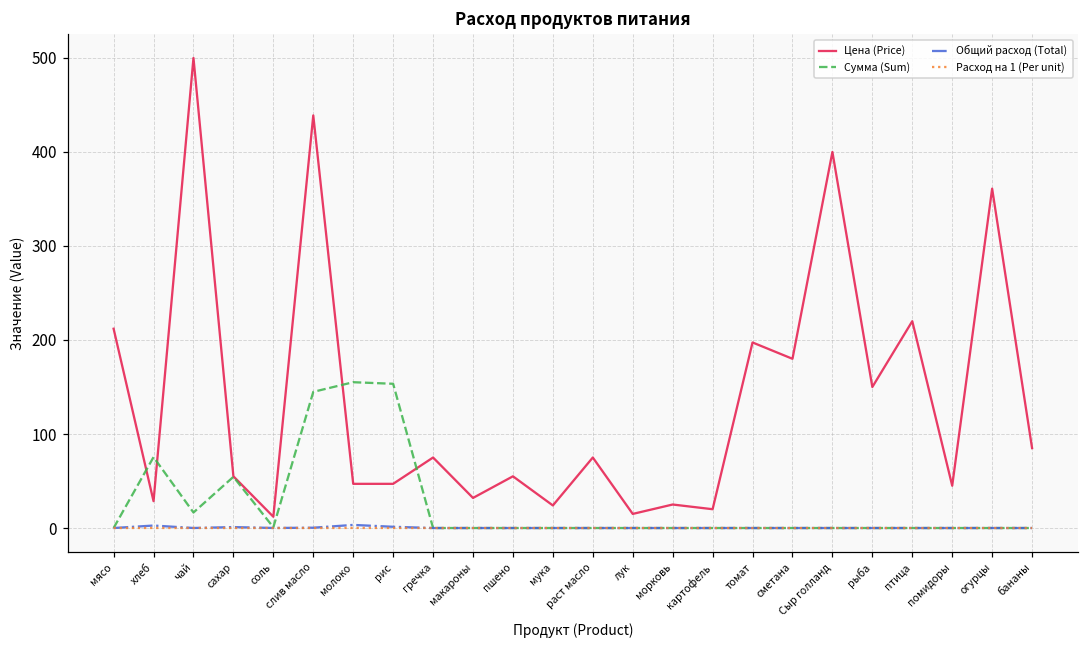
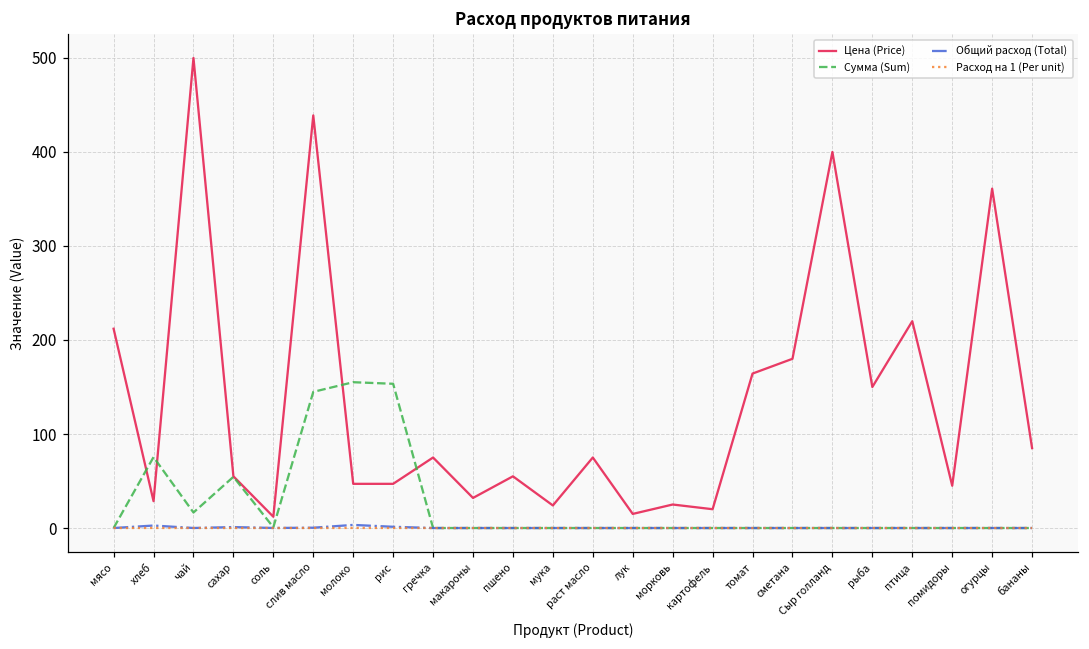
  {
    "Цена (Price)": {
      "мясо": 210,
      "хлеб": 30,
      "чай": 500,
      "соль": 10,
      "слив масло": 440,
      "молоко": 50,
      "рис": 50,
      "гречка": 80,
      "макароны": 30,
      "пшено": 60,
      "мука": 20,
      "раст масло": 80,
      "лук": 20,
      "морковь": 30,
      "картофель": 20,
-     "томат": 200,
+     "томат": 160,
      "сметана": 180,
      "Сыр голланд": 400,
      "рыба": 150,
      "птица": 220,
      "помидоры": 50,
      "огурцы": 360,
      "бананы": 90
    },
    "Сумма (Sum)": {
      "хлеб": 80,
      "чай": 20,
      "слив масло": 140,
      "молоко": 160,
      "рис": 150
    },
    "Общий расход (Total)": {
      "молоко": 0
    },
    "Расход на 1 (Per unit)": {
      "молоко": 0
    }
  }
